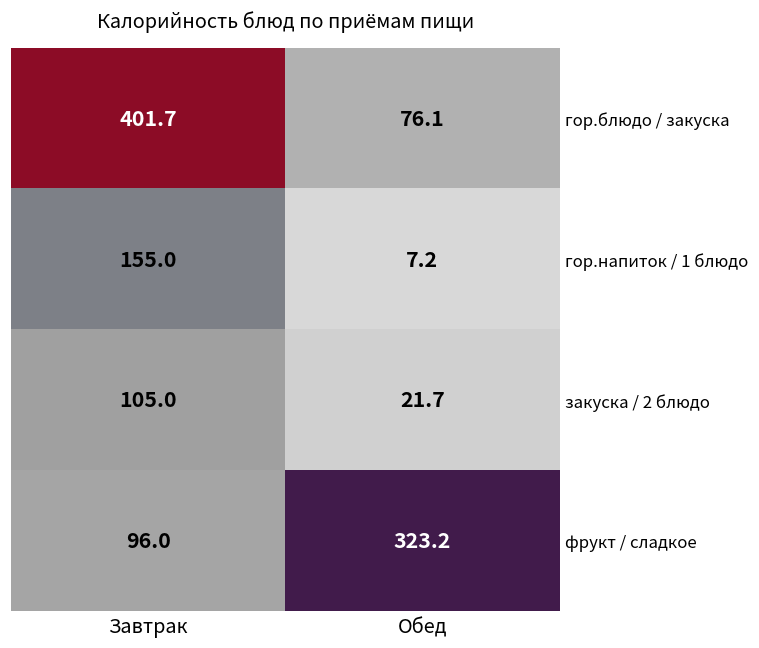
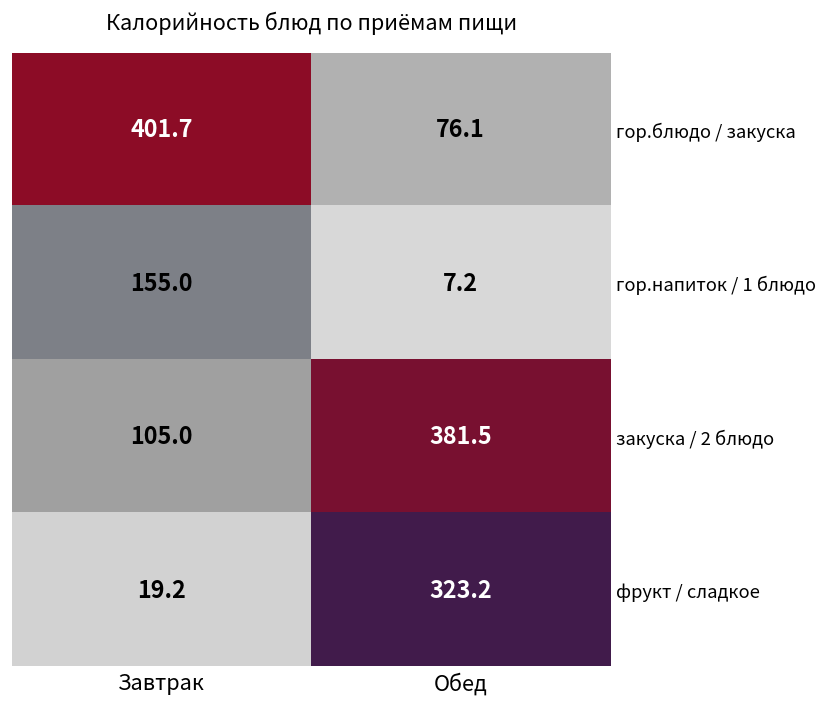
  {
    "гор.блюдо / закуска": {
      "Завтрак": 401.7,
      "Обед": 76.1
    },
    "гор.напиток / 1 блюдо": {
      "Завтрак": 155.0,
      "Обед": 7.2
    },
    "закуска / 2 блюдо": {
      "Завтрак": 105.0,
-     "Обед": 21.7
+     "Обед": 381.5
    },
    "фрукт / сладкое": {
-     "Завтрак": 96.0,
+     "Завтрак": 19.2,
      "Обед": 323.2
    }
  }
